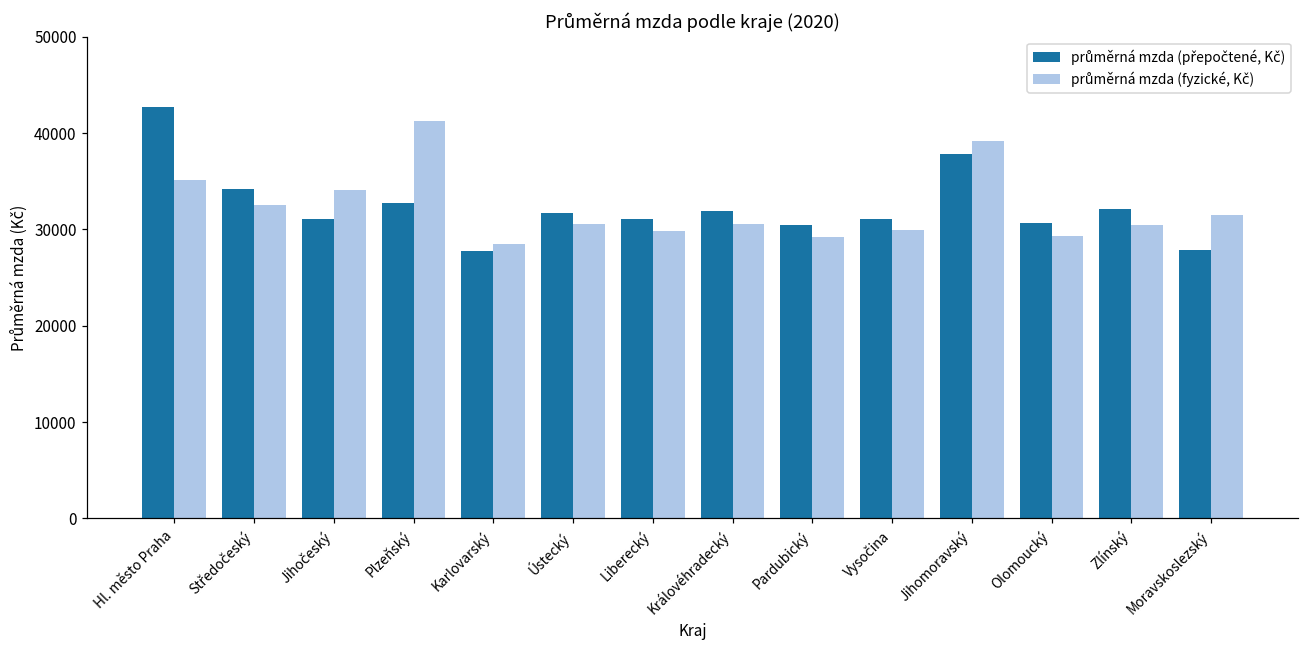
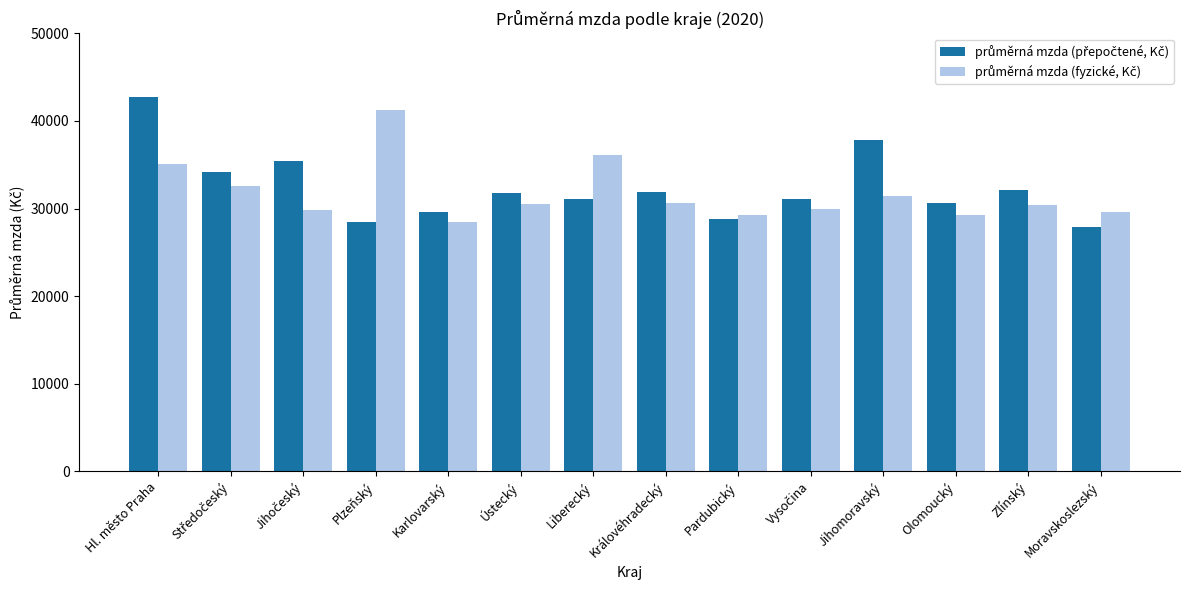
  {
    "průměrná mzda (přepočtené, Kč)": {
      "Hl. město Praha": 43000,
      "Středočeský": 34000,
-     "Jihočeský": 31000,
-     "Plzeňský": 33000,
-     "Karlovarský": 28000,
+     "Jihočeský": 35000,
+     "Plzeňský": 28000,
+     "Karlovarský": 30000,
      "Ústecký": 32000,
      "Liberecký": 31000,
      "Královéhradecký": 32000,
-     "Pardubický": 30000,
+     "Pardubický": 29000,
      "Vysočina": 31000,
      "Jihomoravský": 38000,
      "Olomoucký": 31000,
      "Zlínský": 32000,
      "Moravskoslezský": 28000
    },
    "průměrná mzda (fyzické, Kč)": {
      "Hl. město Praha": 35000,
      "Středočeský": 33000,
-     "Jihočeský": 34000,
+     "Jihočeský": 30000,
      "Plzeňský": 41000,
      "Karlovarský": 28000,
      "Ústecký": 31000,
-     "Liberecký": 30000,
+     "Liberecký": 36000,
      "Královéhradecký": 31000,
      "Pardubický": 29000,
      "Vysočina": 30000,
-     "Jihomoravský": 39000,
+     "Jihomoravský": 31000,
      "Olomoucký": 29000,
      "Zlínský": 30000,
-     "Moravskoslezský": 32000
+     "Moravskoslezský": 30000
    }
  }
